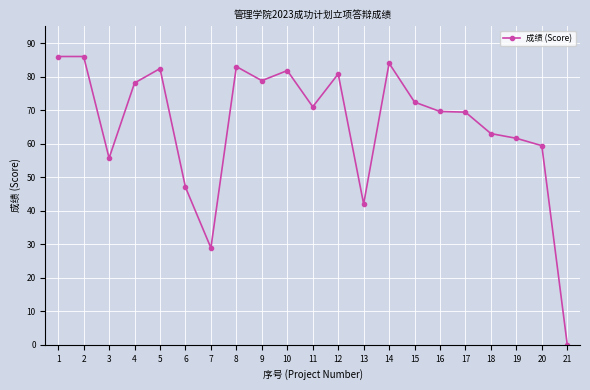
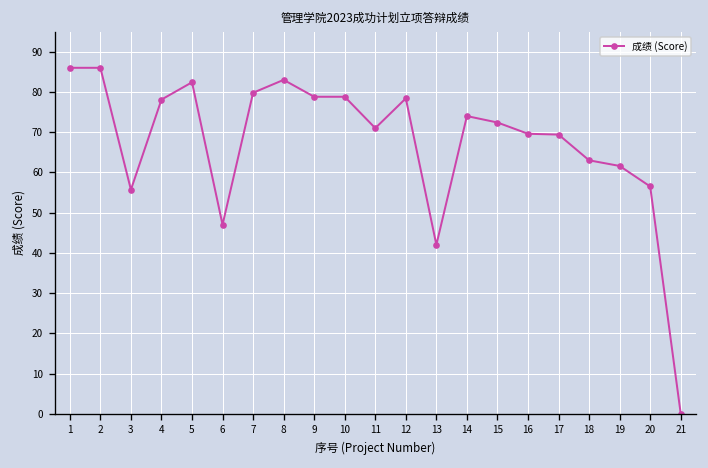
  {
    "1": 86,
    "2": 86,
    "3": 56,
    "4": 78,
    "5": 82,
    "6": 47,
-   "7": 29,
+   "7": 80,
    "8": 83,
    "9": 79,
-   "10": 82,
+   "10": 79,
    "11": 71,
-   "12": 81,
+   "12": 78,
    "13": 42,
-   "14": 84,
+   "14": 74,
    "15": 72,
    "16": 70,
    "17": 69,
    "18": 63,
    "19": 62,
-   "20": 59,
+   "20": 57,
    "21": 0
  }
